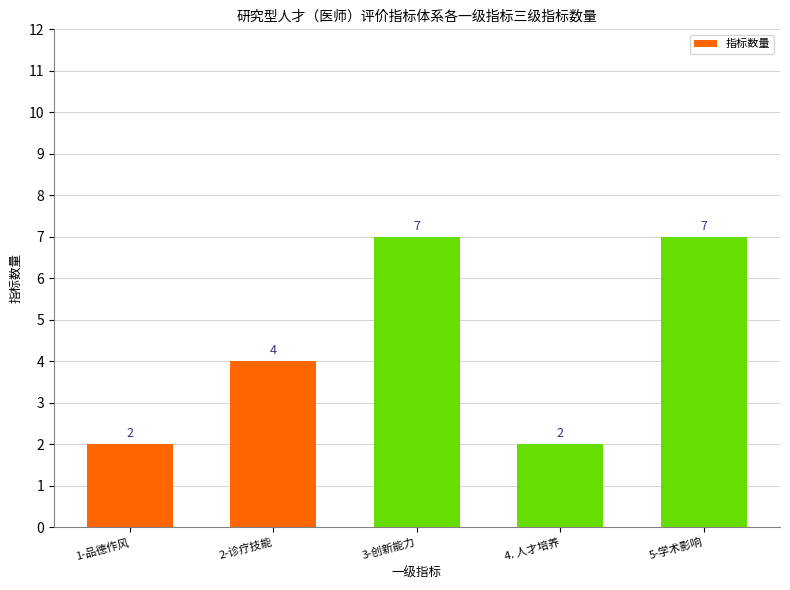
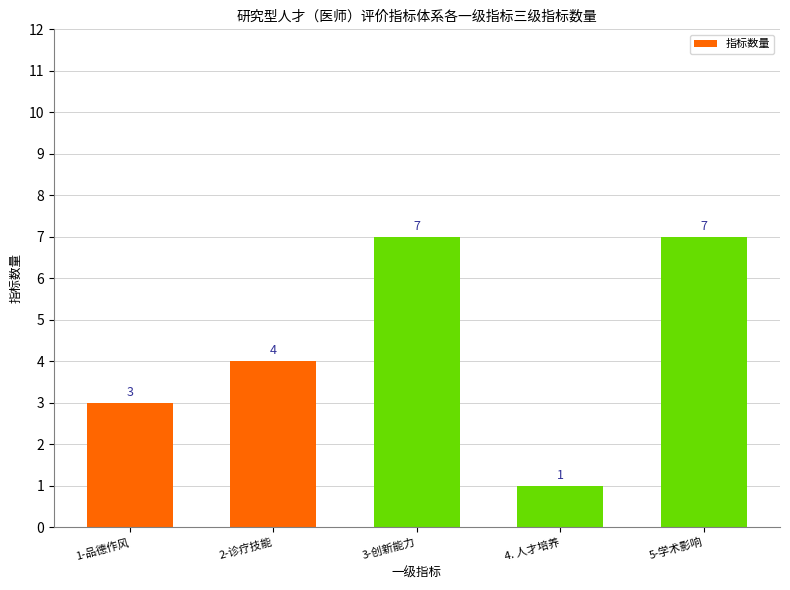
  {
-   "1-品德作风": 2,
+   "1-品德作风": 3,
    "2-诊疗技能": 4,
    "3-创新能力": 7,
-   "4. 人才培养": 2,
+   "4. 人才培养": 1,
    "5-学术影响": 7
  }
